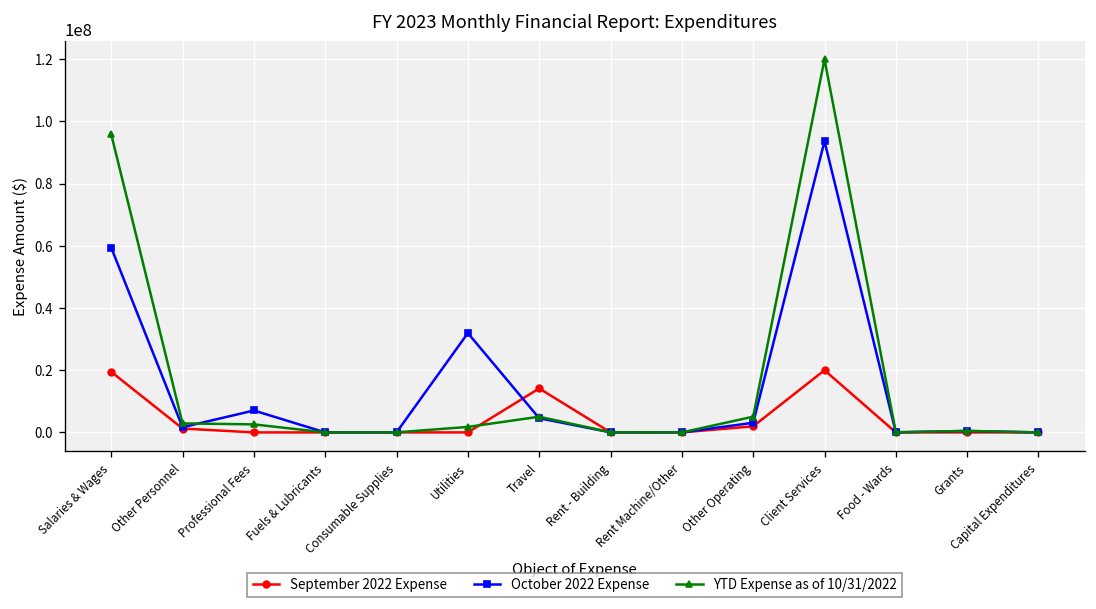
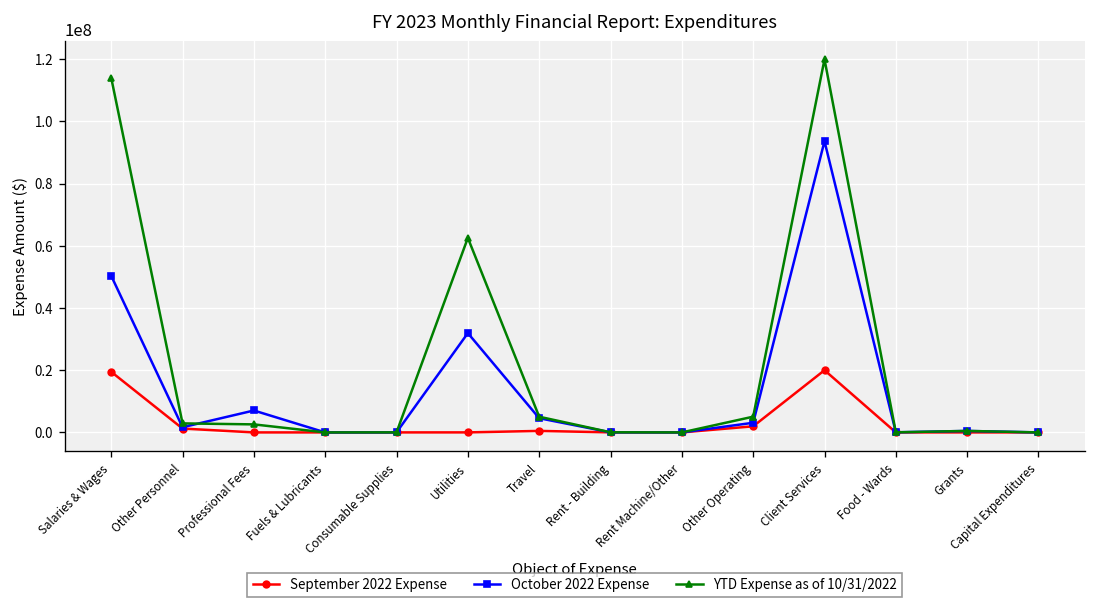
  {
    "September 2022 Expense": {
      "Salaries & Wages": 19000000,
      "Professional Fees": 0,
      "Utilities": 0,
-     "Travel": 14000000,
+     "Travel": 0,
      "Other Operating": 2000000,
      "Client Services": 20000000
    },
    "October 2022 Expense": {
-     "Salaries & Wages": 59000000,
+     "Salaries & Wages": 50000000,
      "Professional Fees": 7000000,
      "Utilities": 32000000,
      "Other Operating": 3000000,
      "Client Services": 94000000
    },
    "YTD Expense as of 10/31/2022": {
-     "Salaries & Wages": 96000000,
+     "Salaries & Wages": 114000000,
      "Other Personnel": 3000000,
      "Professional Fees": 3000000,
-     "Utilities": 2000000,
+     "Utilities": 63000000,
      "Other Operating": 5000000,
      "Client Services": 120000000
    }
  }
